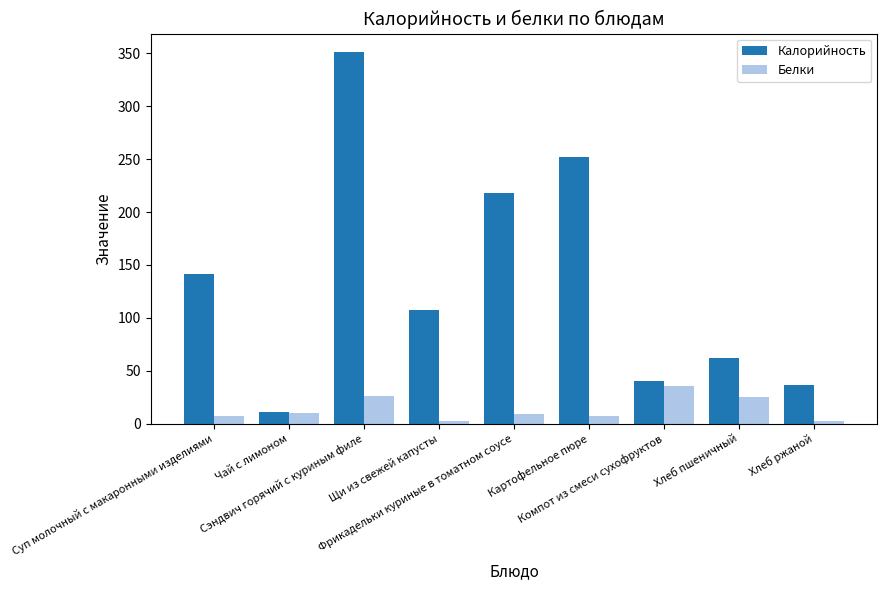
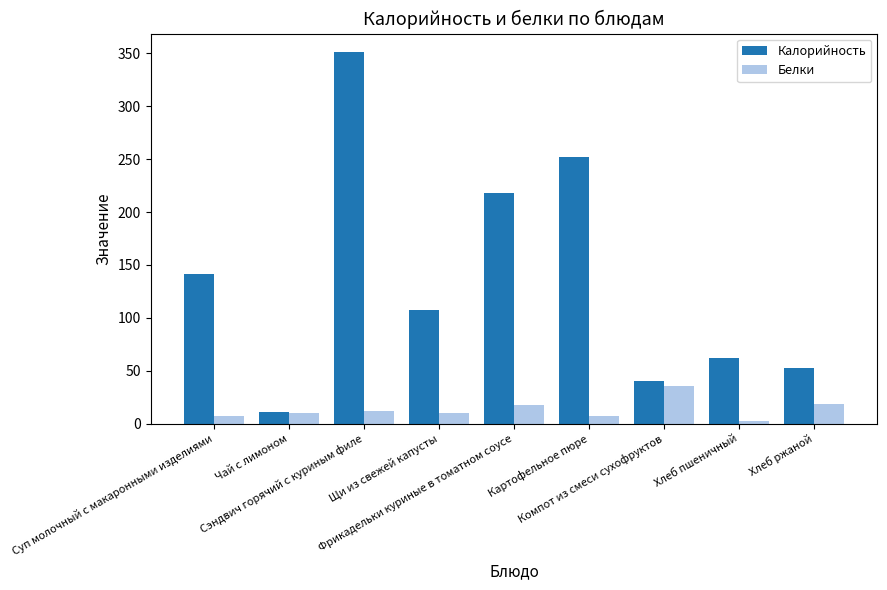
  {
    "Калорийность": {
      "Суп молочный с макаронными изделиями": 142,
      "Чай с лимоном": 11,
      "Сэндвич горячий с куриным филе": 351,
      "Щи из свежей капусты": 107,
      "Фрикадельки куриные в томатном соусе": 218,
      "Картофельное пюре": 252,
      "Компот из смеси сухофруктов": 40,
      "Хлеб пшеничный": 62,
-     "Хлеб ржаной": 37
+     "Хлеб ржаной": 52
    },
    "Белки": {
      "Суп молочный с макаронными изделиями": 7,
      "Чай с лимоном": 10,
-     "Сэндвич горячий с куриным филе": 26,
-     "Щи из свежей капусты": 2,
-     "Фрикадельки куриные в томатном соусе": 9,
+     "Сэндвич горячий с куриным филе": 12,
+     "Щи из свежей капусты": 10,
+     "Фрикадельки куриные в томатном соусе": 17,
      "Картофельное пюре": 7,
      "Компот из смеси сухофруктов": 35,
-     "Хлеб пшеничный": 25,
-     "Хлеб ржаной": 2
+     "Хлеб пшеничный": 2,
+     "Хлеб ржаной": 18
    }
  }
